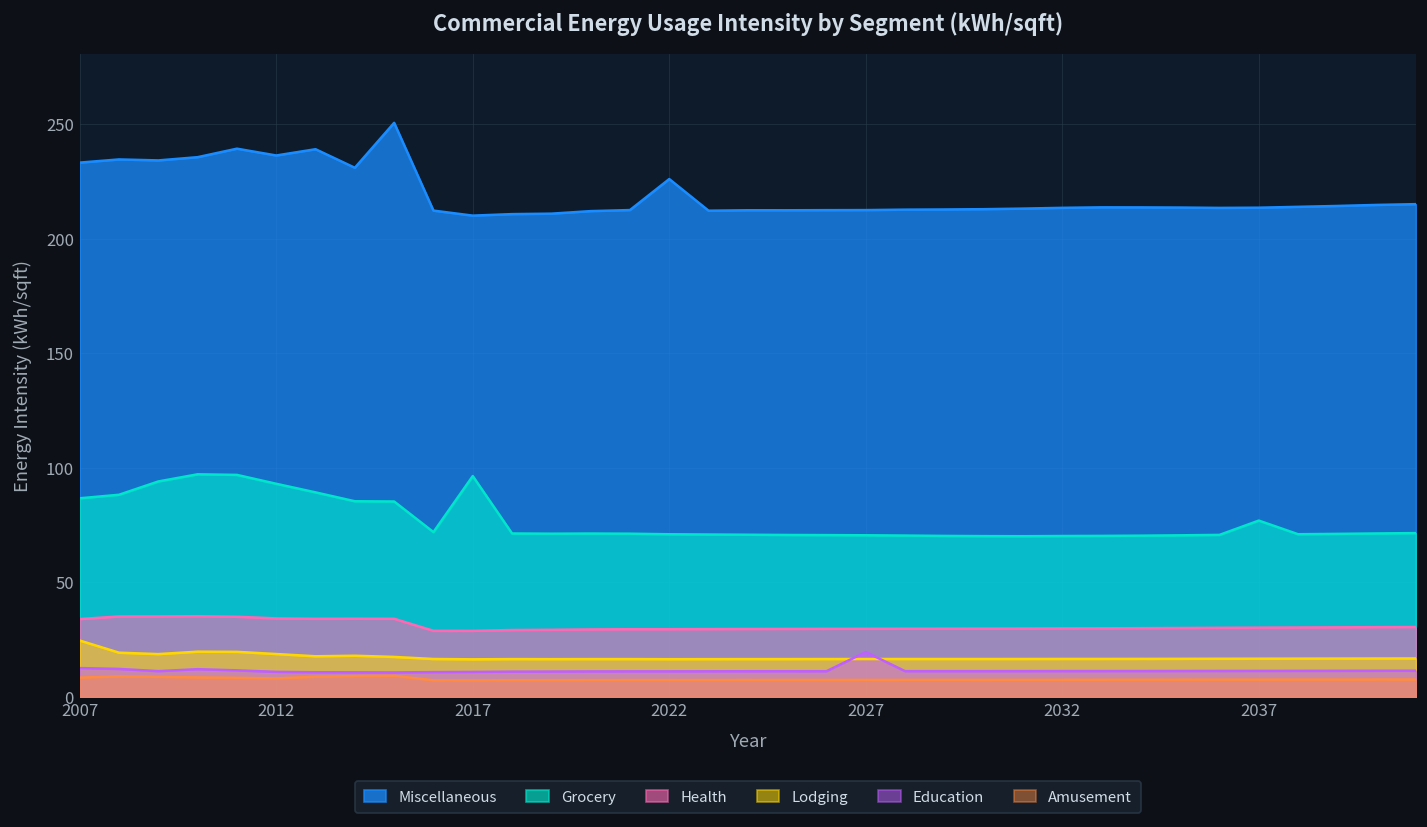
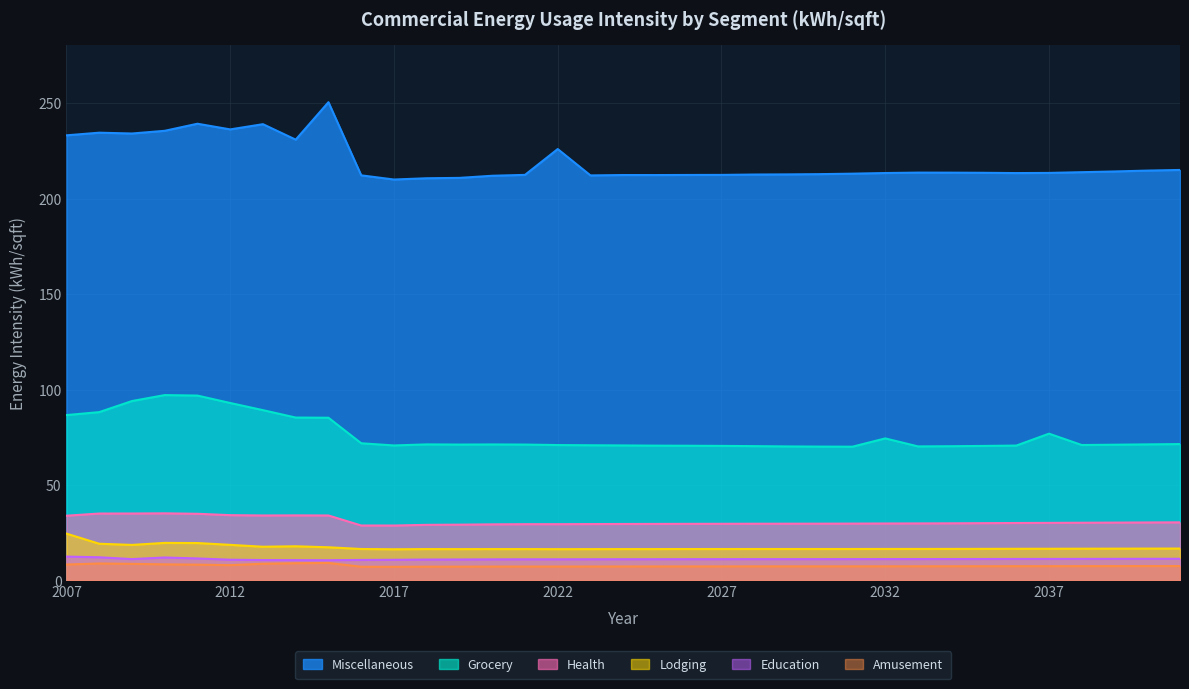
  {
    "Miscellaneous": {
      "2007": 233,
      "2012": 236,
      "2017": 210,
      "2022": 226,
      "2027": 213,
      "2032": 214,
      "2037": 214
    },
    "Grocery": {
      "2007": 87,
      "2012": 93,
-     "2017": 96,
+     "2017": 71,
      "2022": 71,
      "2027": 71,
-     "2032": 70,
+     "2032": 74,
      "2037": 77
    },
    "Health": {
      "2007": 34,
      "2012": 34,
      "2017": 29,
      "2022": 29,
      "2027": 30,
      "2032": 30,
      "2037": 30
    },
    "Lodging": {
      "2007": 25,
      "2012": 19,
      "2017": 16,
      "2022": 16,
      "2027": 16,
      "2032": 17,
      "2037": 17
    },
    "Education": {
      "2007": 13,
      "2012": 11,
      "2017": 11,
      "2022": 11,
-     "2027": 20,
+     "2027": 11,
      "2032": 11,
      "2037": 11
    },
    "Amusement": {
      "2007": 8,
      "2012": 8,
      "2017": 7,
      "2022": 7,
      "2027": 7,
      "2032": 7,
      "2037": 7
    }
  }
